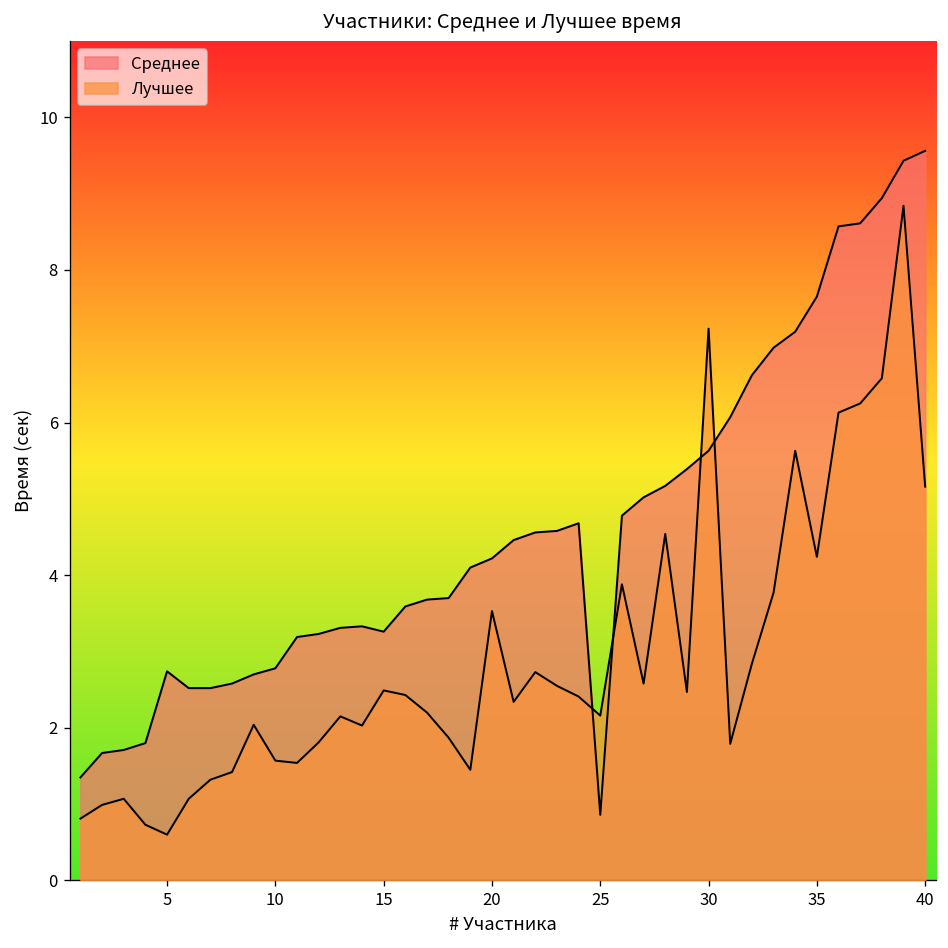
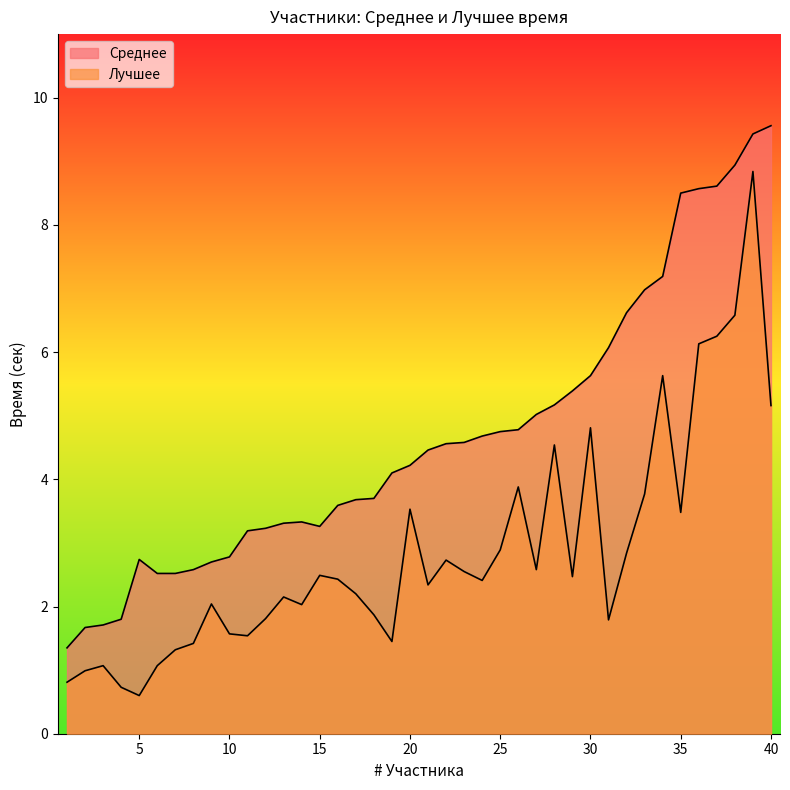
  {
    "Среднее": {
      "5": 2.7,
      "10": 2.8,
      "15": 3.3,
      "20": 4.2,
-     "25": 0.9,
+     "25": 4.8,
      "30": 5.6,
-     "35": 7.7,
+     "35": 8.5,
      "40": 9.6
    },
    "Лучшее": {
      "5": 0.6,
      "10": 1.6,
      "15": 2.5,
      "20": 3.5,
-     "25": 2.2,
-     "30": 7.2,
-     "35": 4.2,
+     "25": 2.9,
+     "30": 4.8,
+     "35": 3.5,
      "40": 5.2
    }
  }
